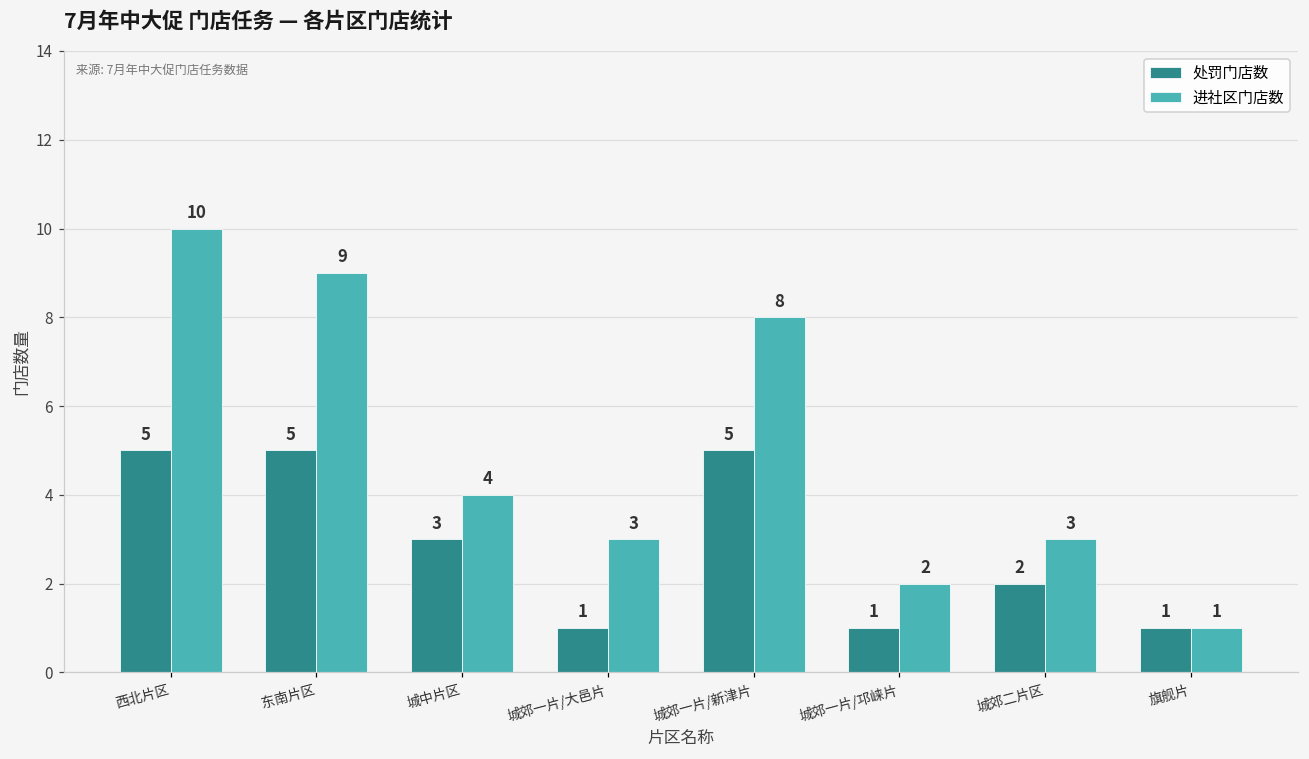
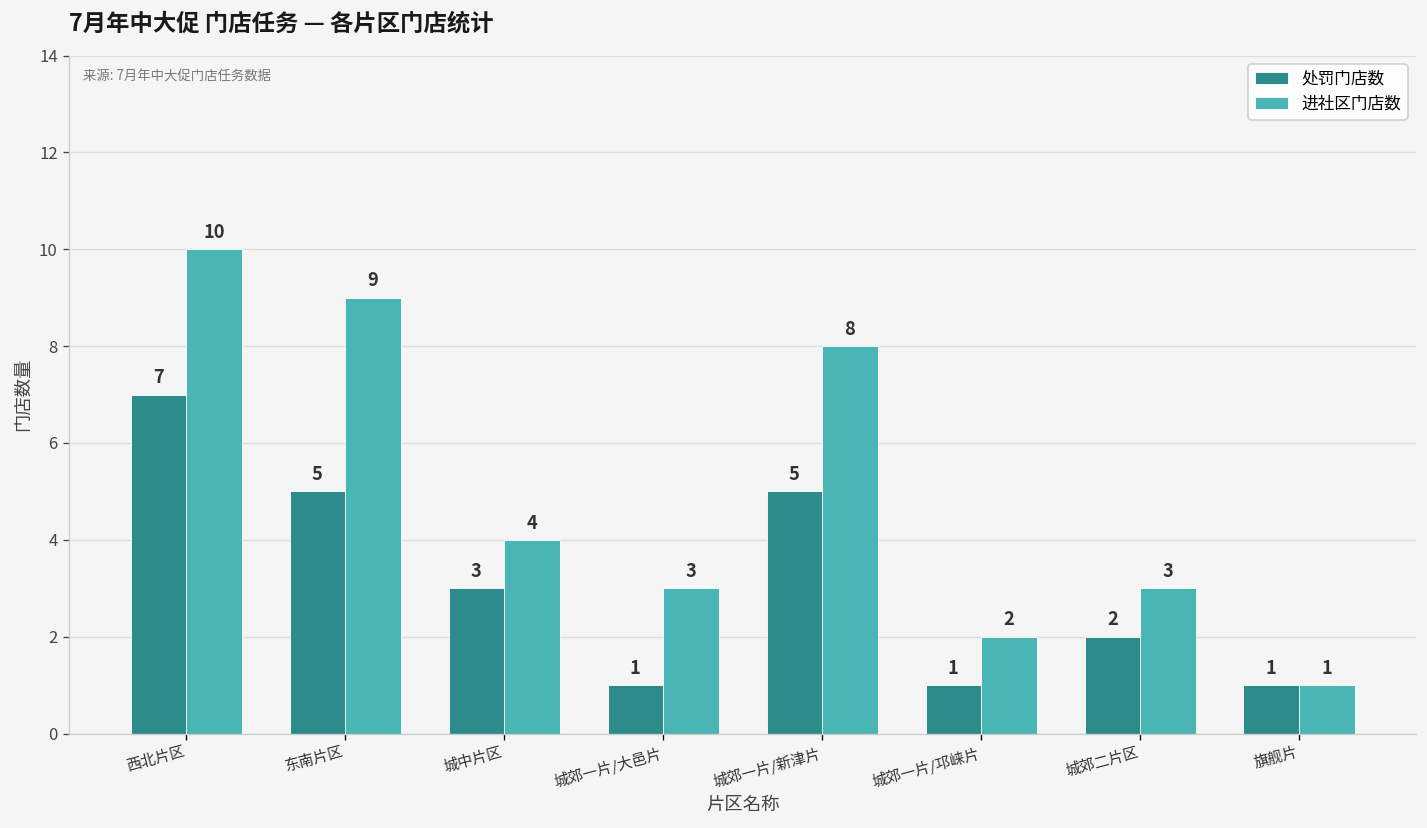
  {
    "处罚门店数": {
-     "西北片区": 5,
+     "西北片区": 7,
      "东南片区": 5,
      "城中片区": 3,
      "城郊一片/大邑片": 1,
      "城郊一片/新津片": 5,
      "城郊一片/邛崃片": 1,
      "城郊二片区": 2,
      "旗舰片": 1
    },
    "进社区门店数": {
      "西北片区": 10,
      "东南片区": 9,
      "城中片区": 4,
      "城郊一片/大邑片": 3,
      "城郊一片/新津片": 8,
      "城郊一片/邛崃片": 2,
      "城郊二片区": 3,
      "旗舰片": 1
    }
  }
